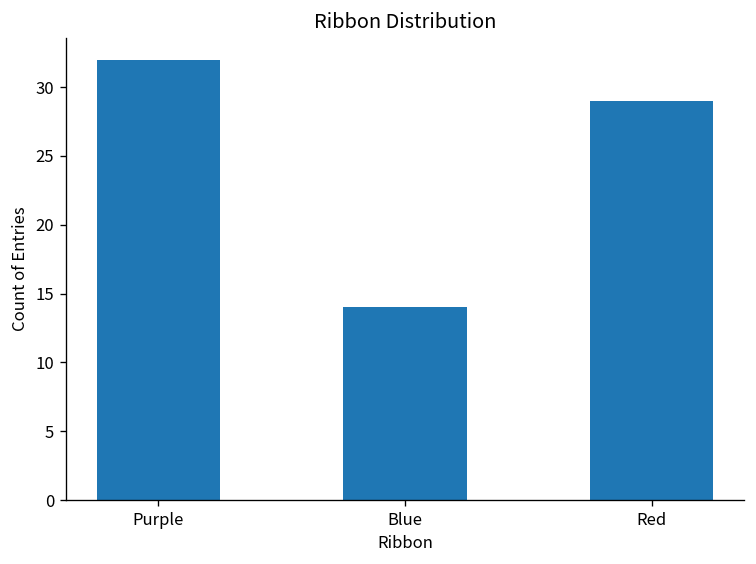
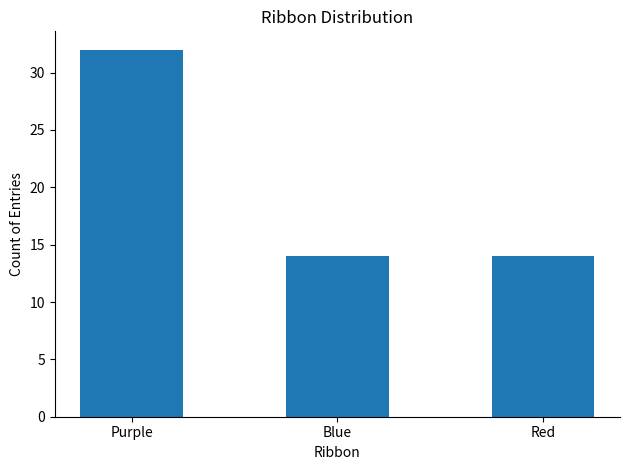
  {
    "Purple": 32,
    "Blue": 14,
-   "Red": 29
+   "Red": 14
  }
